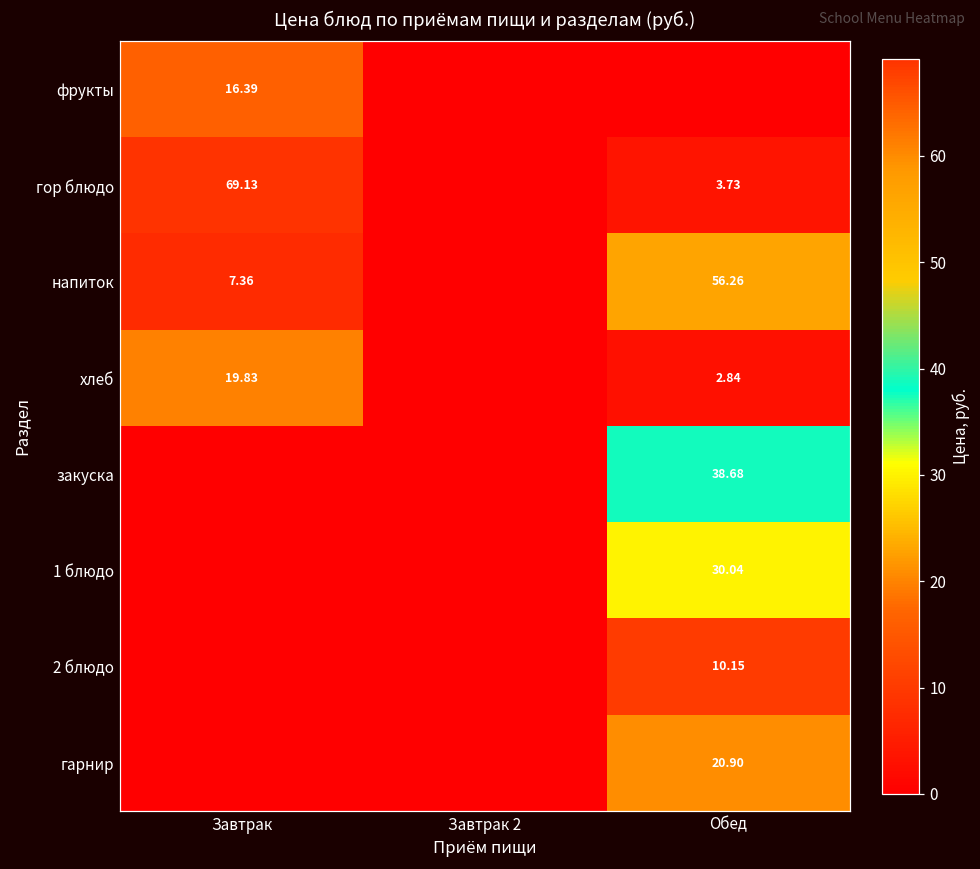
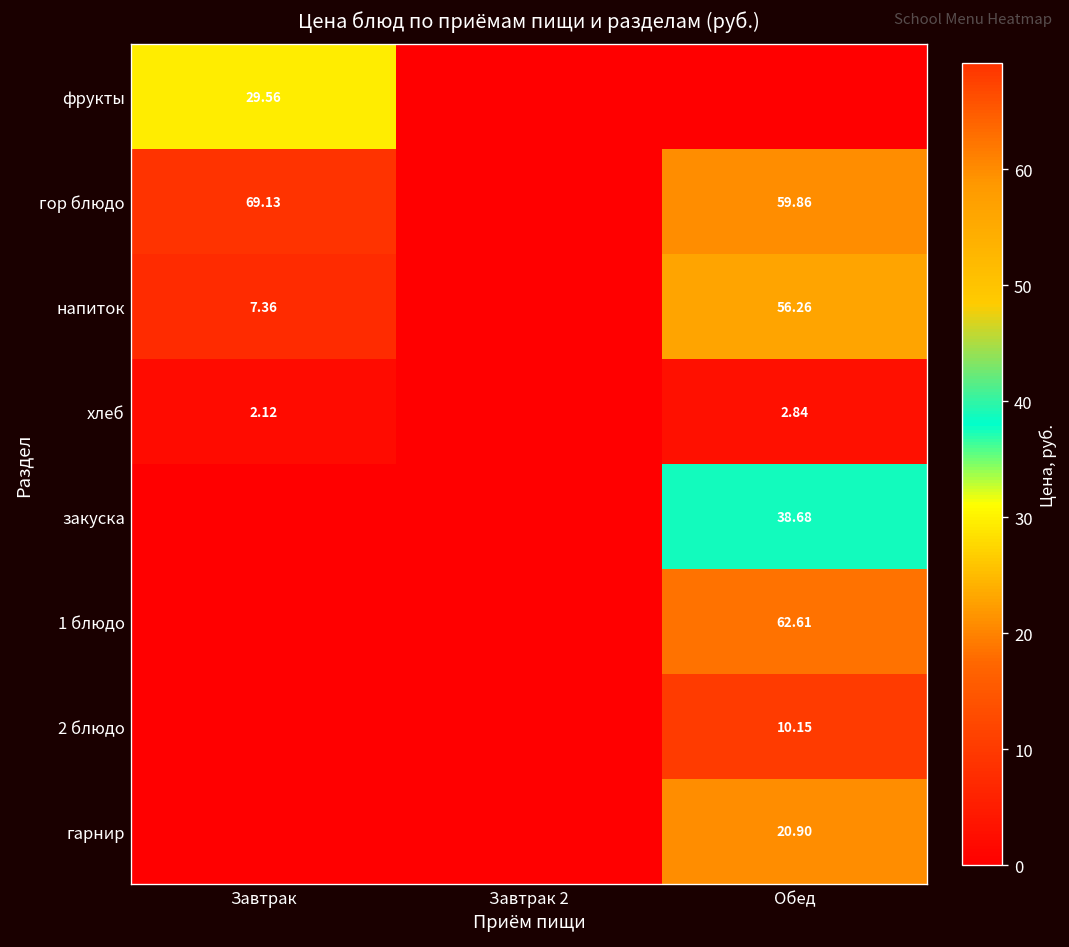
  {
    "фрукты": {
-     "Завтрак": 16.39
+     "Завтрак": 29.56
    },
    "гор блюдо": {
      "Завтрак": 69.13,
-     "Обед": 3.73
+     "Обед": 59.86
    },
    "напиток": {
      "Завтрак": 7.36,
      "Обед": 56.26
    },
    "хлеб": {
-     "Завтрак": 19.83,
+     "Завтрак": 2.12,
      "Обед": 2.84
    },
    "закуска": {
      "Обед": 38.68
    },
    "1 блюдо": {
-     "Обед": 30.04
+     "Обед": 62.61
    },
    "2 блюдо": {
      "Обед": 10.15
    },
    "гарнир": {
      "Обед": 20.90
    }
  }
